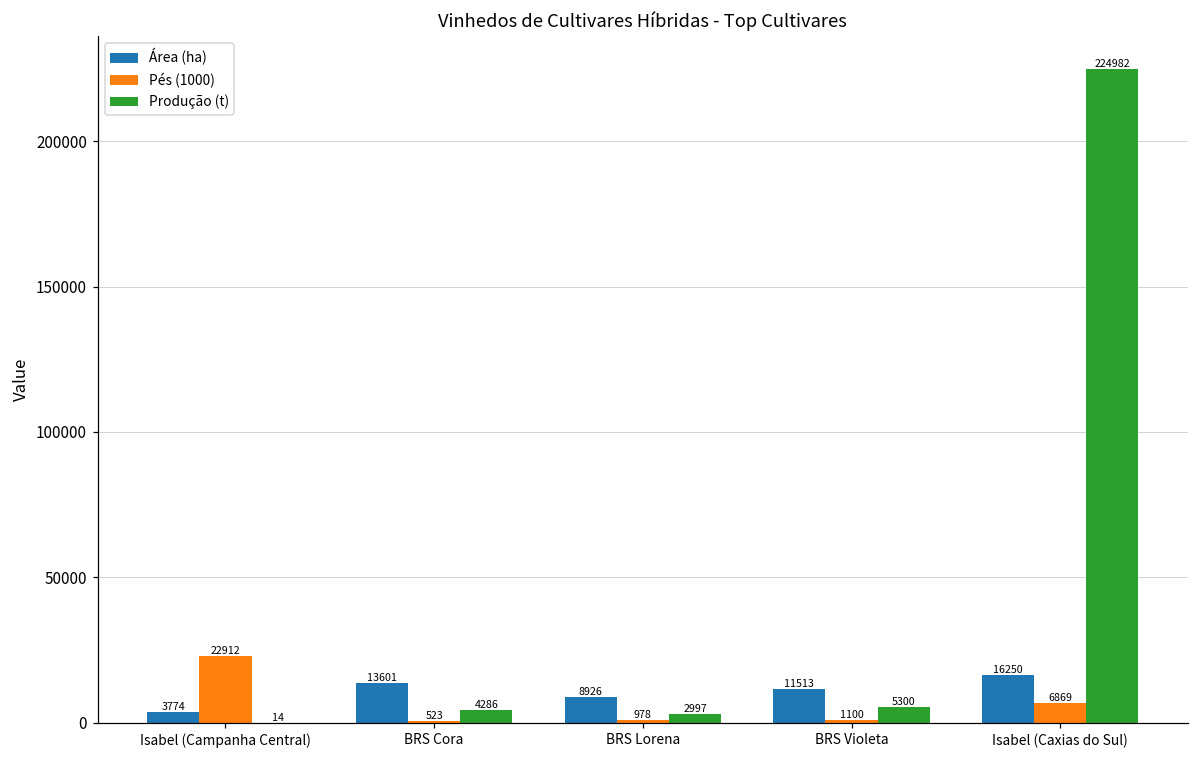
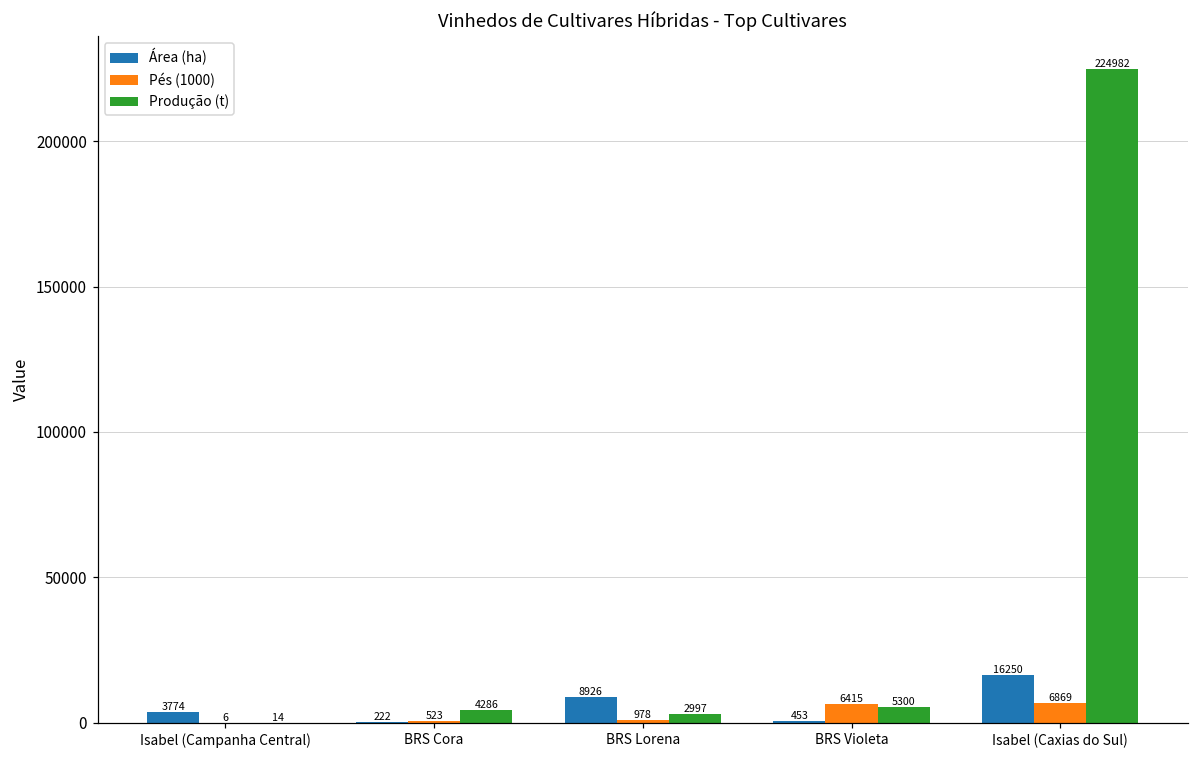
  {
    "Área (ha)": {
      "Isabel (Campanha Central)": 3774,
-     "BRS Cora": 13601,
+     "BRS Cora": 222,
      "BRS Lorena": 8926,
-     "BRS Violeta": 11513,
+     "BRS Violeta": 453,
      "Isabel (Caxias do Sul)": 16250
    },
    "Pés (1000)": {
-     "Isabel (Campanha Central)": 22912,
+     "Isabel (Campanha Central)": 6,
      "BRS Cora": 523,
      "BRS Lorena": 978,
-     "BRS Violeta": 1100,
+     "BRS Violeta": 6415,
      "Isabel (Caxias do Sul)": 6869
    },
    "Produção (t)": {
      "Isabel (Campanha Central)": 14,
      "BRS Cora": 4286,
      "BRS Lorena": 2997,
      "BRS Violeta": 5300,
      "Isabel (Caxias do Sul)": 224982
    }
  }
